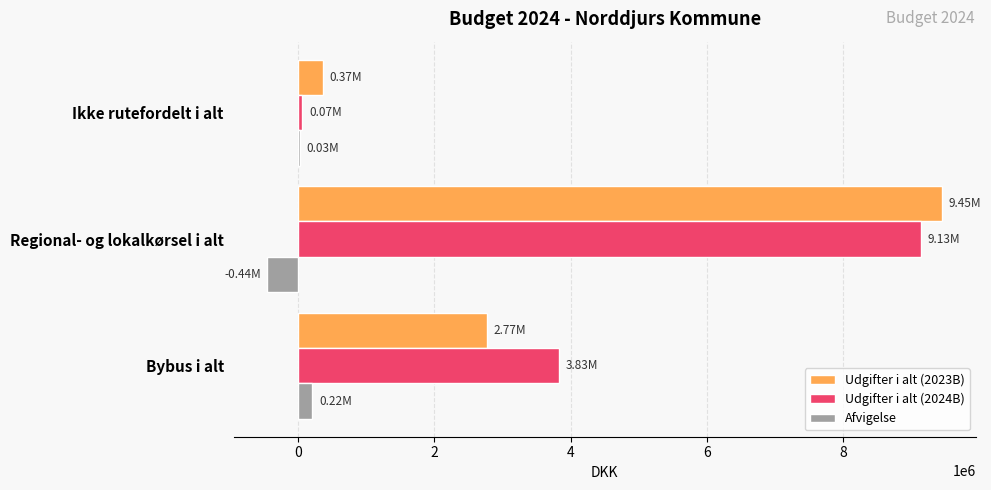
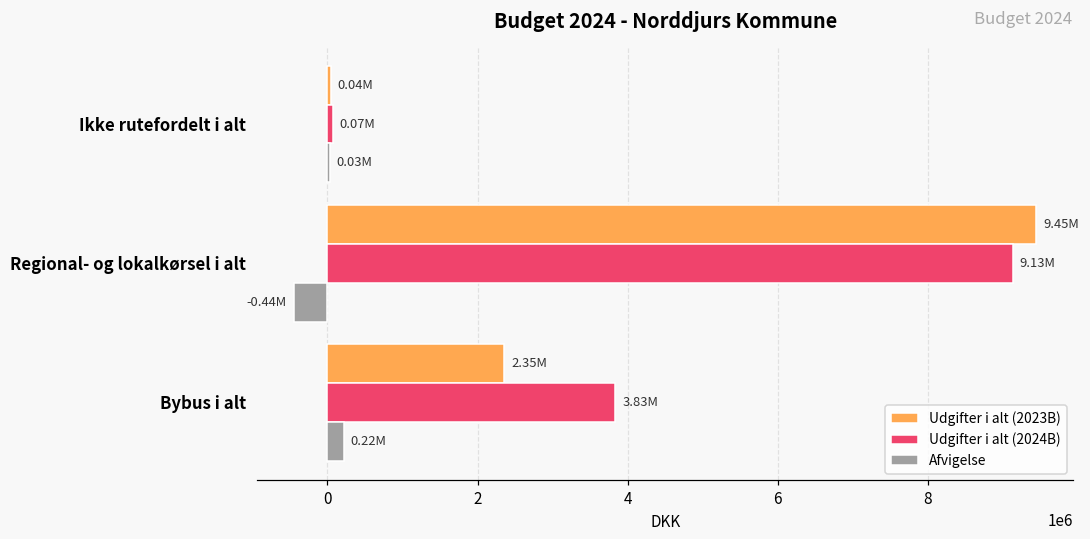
  {
    "Udgifter i alt (2023B)": {
-     "Ikke rutefordelt i alt": "0.37M",
+     "Ikke rutefordelt i alt": "0.04M",
      "Regional- og lokalkørsel i alt": "9.45M",
-     "Bybus i alt": "2.77M"
+     "Bybus i alt": "2.35M"
    },
    "Udgifter i alt (2024B)": {
      "Ikke rutefordelt i alt": "0.07M",
      "Regional- og lokalkørsel i alt": "9.13M",
      "Bybus i alt": "3.83M"
    },
    "Afvigelse": {
      "Ikke rutefordelt i alt": "0.03M",
      "Regional- og lokalkørsel i alt": "-0.44M",
      "Bybus i alt": "0.22M"
    }
  }
